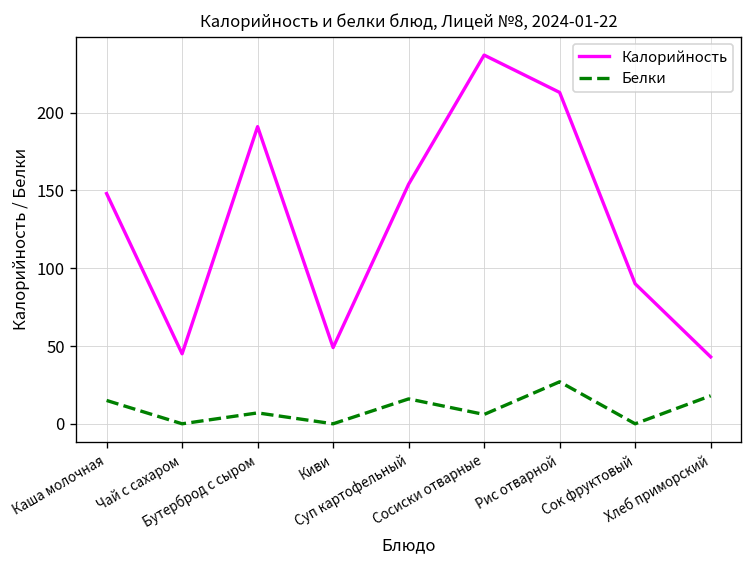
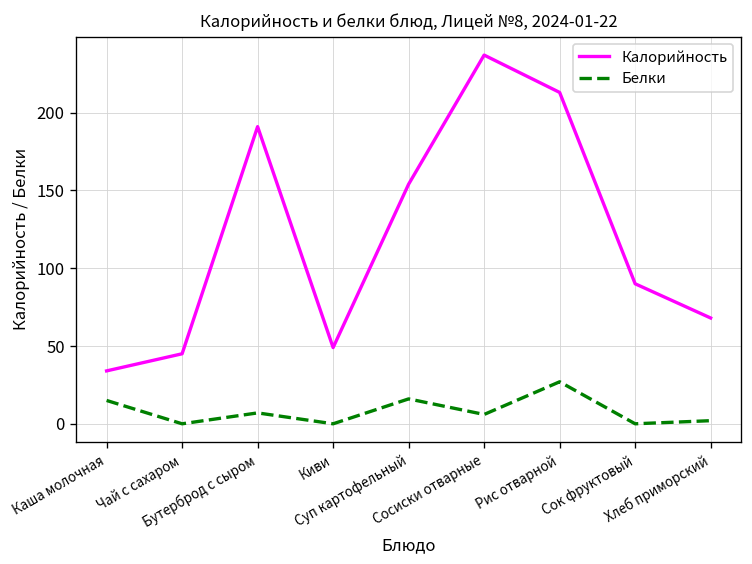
  {
    "Калорийность": {
-     "Каша молочная": 148,
+     "Каша молочная": 34,
      "Чай с сахаром": 45,
      "Бутерброд с сыром": 191,
      "Киви": 49,
      "Суп картофельный": 154,
      "Сосиски отварные": 237,
      "Рис отварной": 213,
      "Сок фруктовый": 90,
-     "Хлеб приморский": 43
+     "Хлеб приморский": 68
    },
    "Белки": {
      "Каша молочная": 15,
      "Чай с сахаром": 0,
      "Бутерброд с сыром": 7,
      "Киви": 0,
      "Суп картофельный": 16,
      "Сосиски отварные": 6,
      "Рис отварной": 27,
      "Сок фруктовый": 0,
-     "Хлеб приморский": 18
+     "Хлеб приморский": 2
    }
  }
